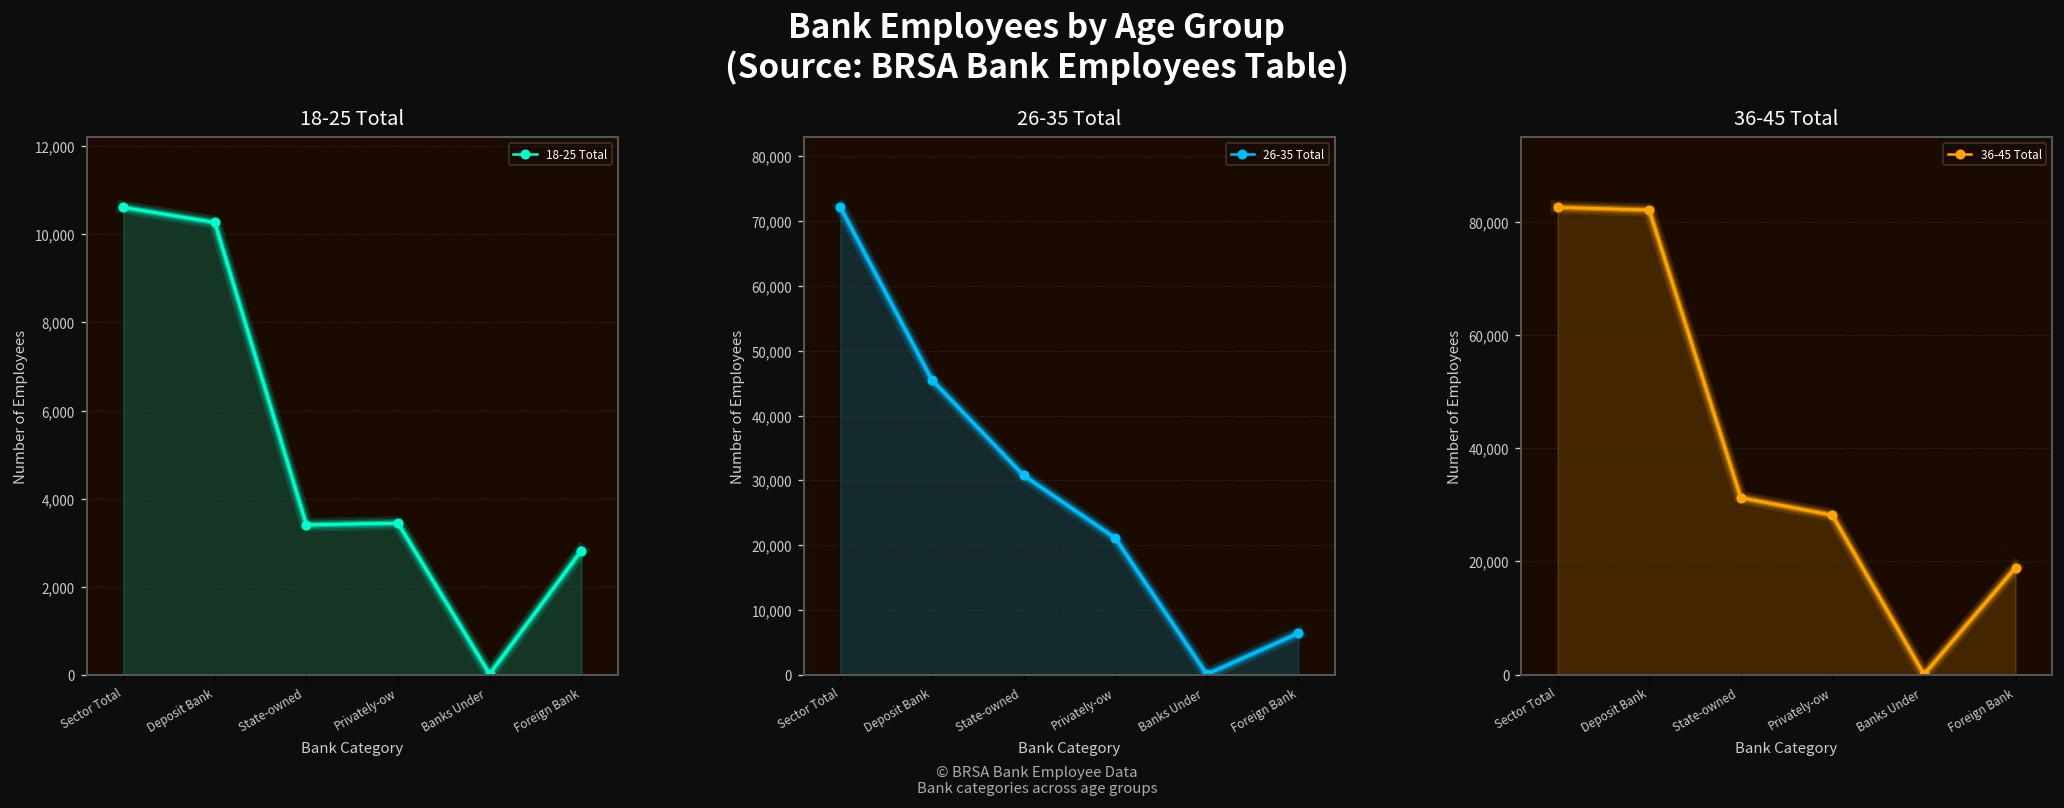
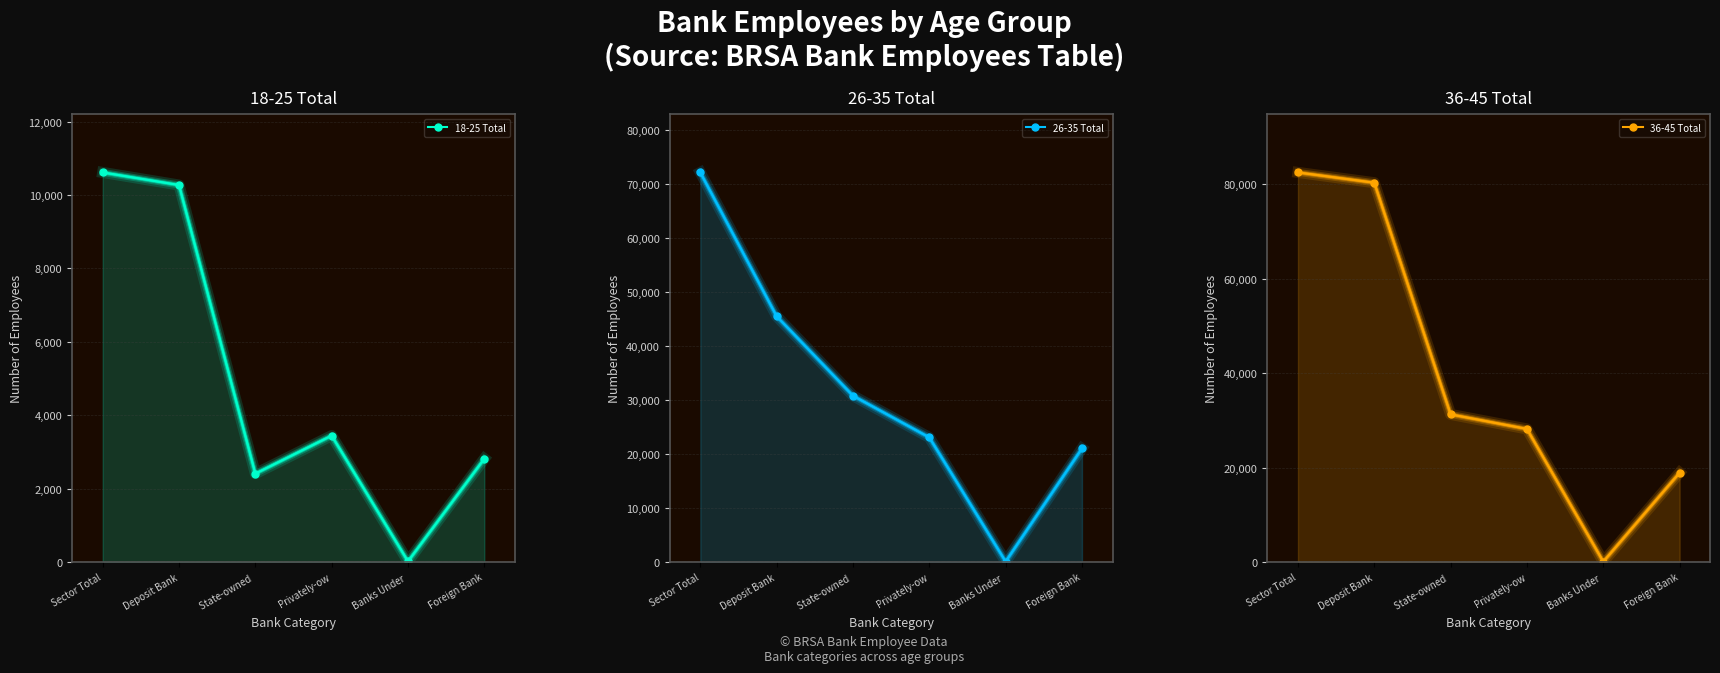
  {
    "18-25 Total": {
      "Sector Total": "10,600",
      "Deposit Bank": "10,300",
-     "State-owned": "3,400",
+     "State-owned": "2,400",
      "Privately-ow": "3,400",
      "Banks Under": "0",
      "Foreign Bank": "2,800"
    },
    "26-35 Total": {
      "Sector Total": "72,000",
      "Deposit Bank": "46,000",
      "State-owned": "31,000",
-     "Privately-ow": "21,000",
+     "Privately-ow": "23,000",
      "Banks Under": "0",
-     "Foreign Bank": "6,000"
+     "Foreign Bank": "21,000"
    },
    "36-45 Total": {
      "Sector Total": "83,000",
-     "Deposit Bank": "82,000",
+     "Deposit Bank": "80,000",
      "State-owned": "31,000",
      "Privately-ow": "28,000",
      "Banks Under": "0",
      "Foreign Bank": "19,000"
    }
  }
